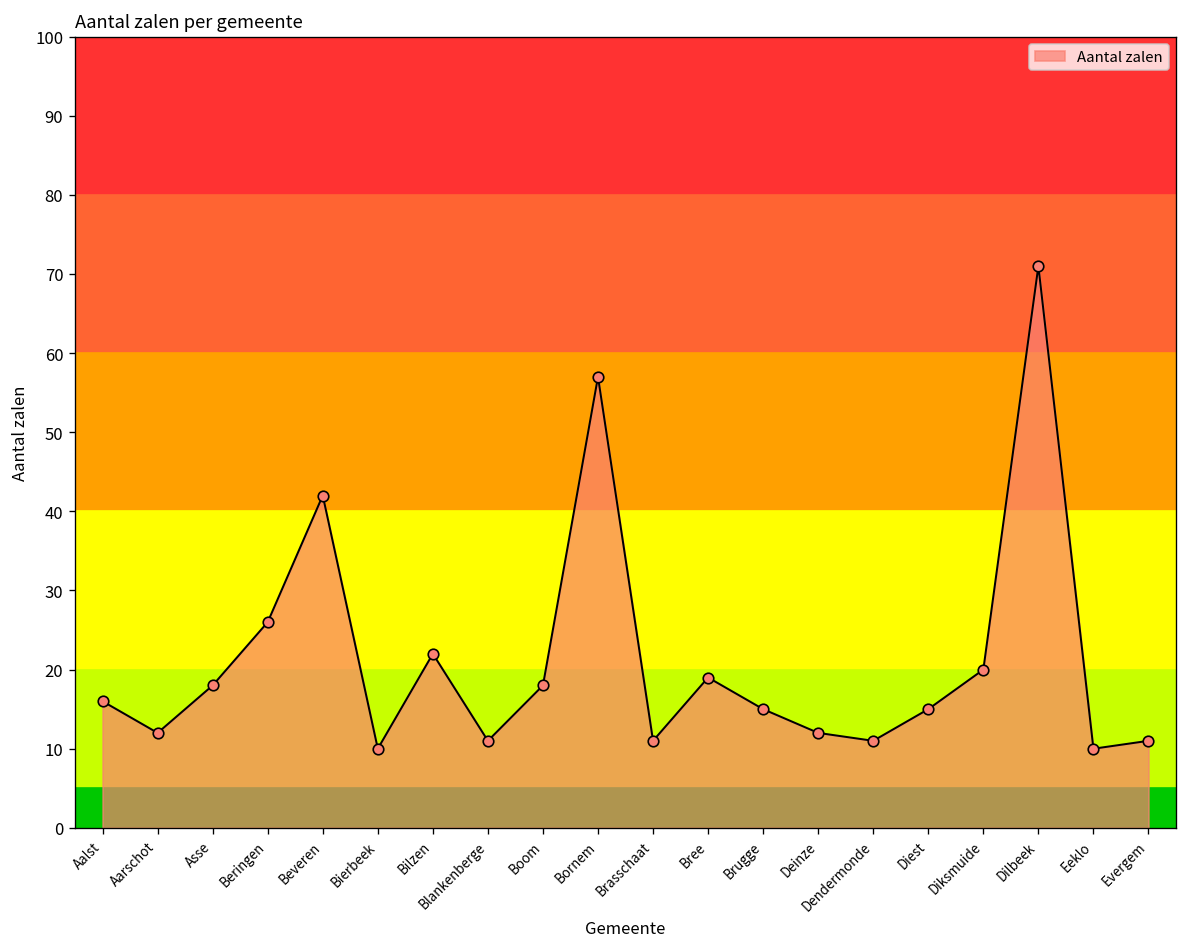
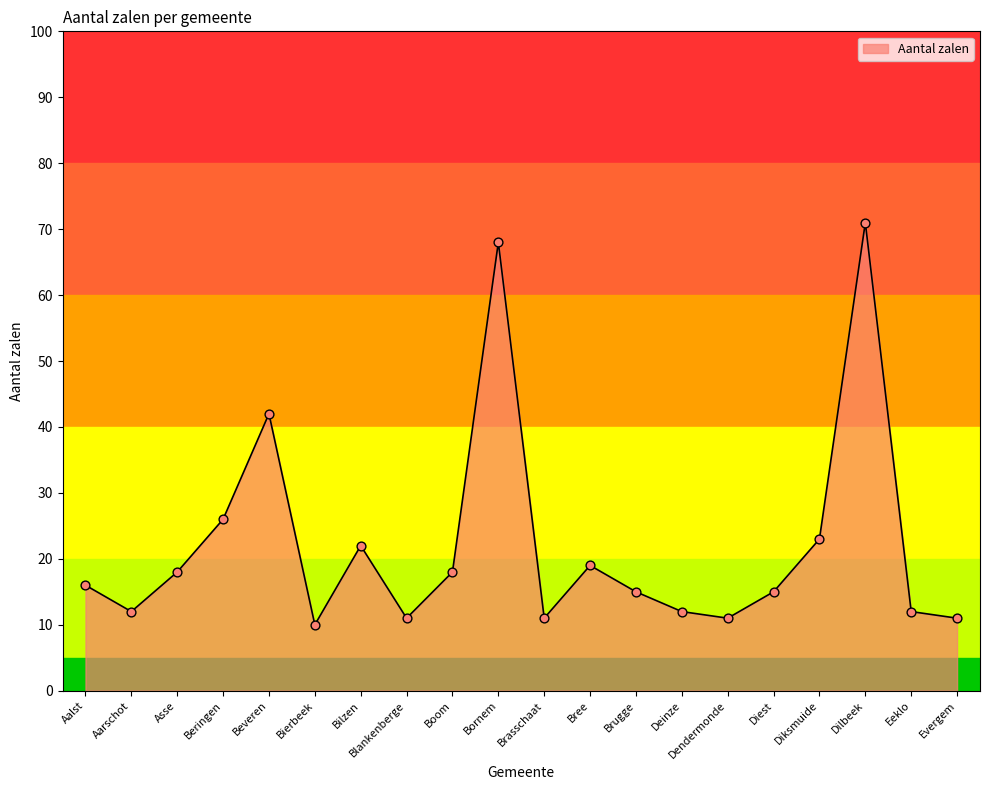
  {
    "Aalst": 16,
    "Aarschot": 12,
    "Asse": 18,
    "Beringen": 26,
    "Beveren": 42,
    "Bierbeek": 10,
    "Bilzen": 22,
    "Blankenberge": 11,
    "Boom": 18,
-   "Bornem": 57,
+   "Bornem": 68,
    "Brasschaat": 11,
    "Bree": 19,
    "Brugge": 15,
    "Deinze": 12,
    "Dendermonde": 11,
    "Diest": 15,
-   "Diksmuide": 20,
+   "Diksmuide": 23,
    "Dilbeek": 71,
-   "Eeklo": 10,
+   "Eeklo": 12,
    "Evergem": 11
  }
